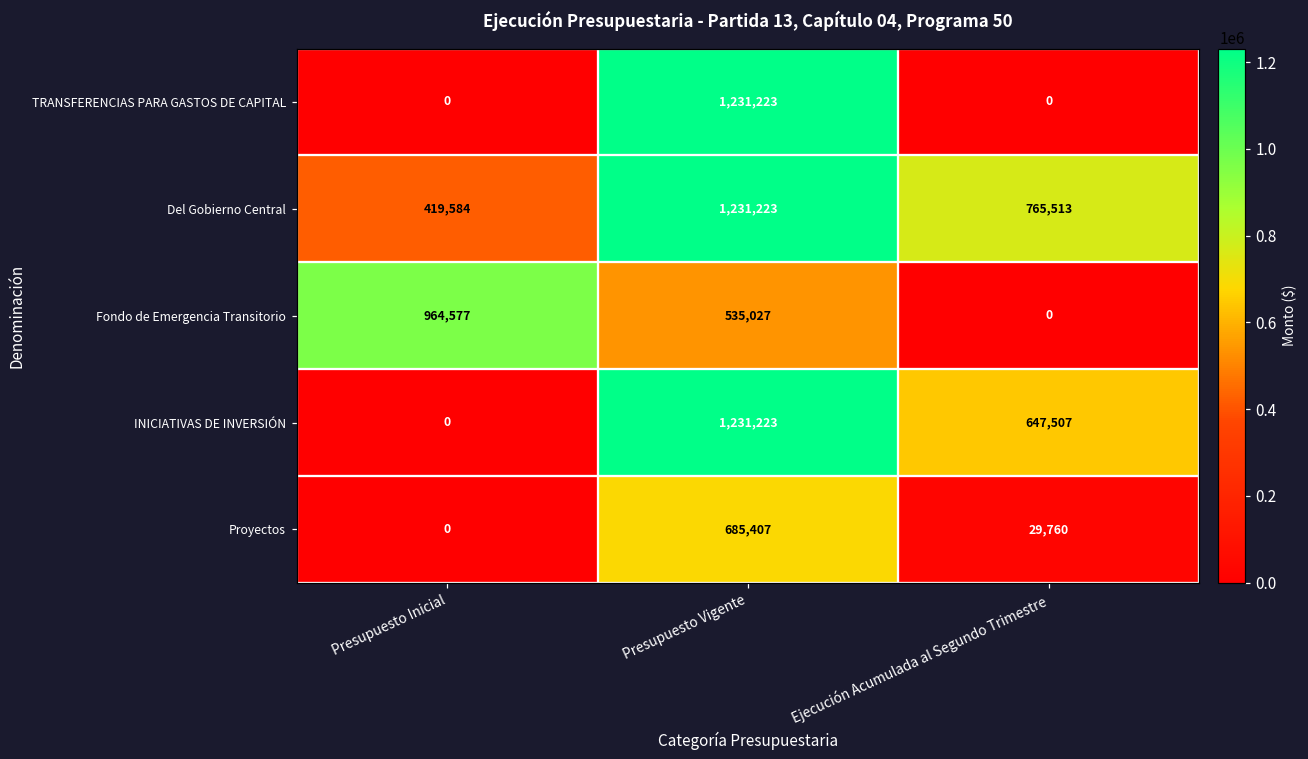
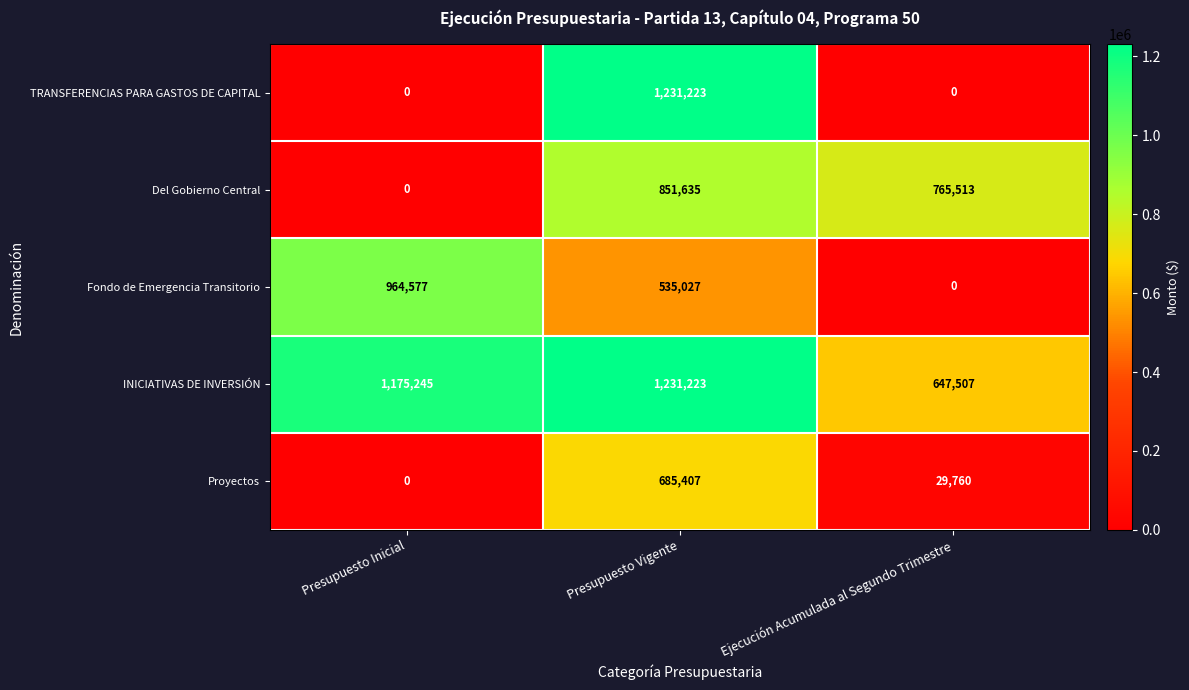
  {
    "TRANSFERENCIAS PARA GASTOS DE CAPITAL": {
      "Presupuesto Inicial": "0",
      "Presupuesto Vigente": "1,231,223",
      "Ejecución Acumulada al Segundo Trimestre": "0"
    },
    "Del Gobierno Central": {
-     "Presupuesto Inicial": "419,584",
-     "Presupuesto Vigente": "1,231,223",
+     "Presupuesto Inicial": "0",
+     "Presupuesto Vigente": "851,635",
      "Ejecución Acumulada al Segundo Trimestre": "765,513"
    },
    "Fondo de Emergencia Transitorio": {
      "Presupuesto Inicial": "964,577",
      "Presupuesto Vigente": "535,027",
      "Ejecución Acumulada al Segundo Trimestre": "0"
    },
    "INICIATIVAS DE INVERSIÓN": {
-     "Presupuesto Inicial": "0",
+     "Presupuesto Inicial": "1,175,245",
      "Presupuesto Vigente": "1,231,223",
      "Ejecución Acumulada al Segundo Trimestre": "647,507"
    },
    "Proyectos": {
      "Presupuesto Inicial": "0",
      "Presupuesto Vigente": "685,407",
      "Ejecución Acumulada al Segundo Trimestre": "29,760"
    }
  }
